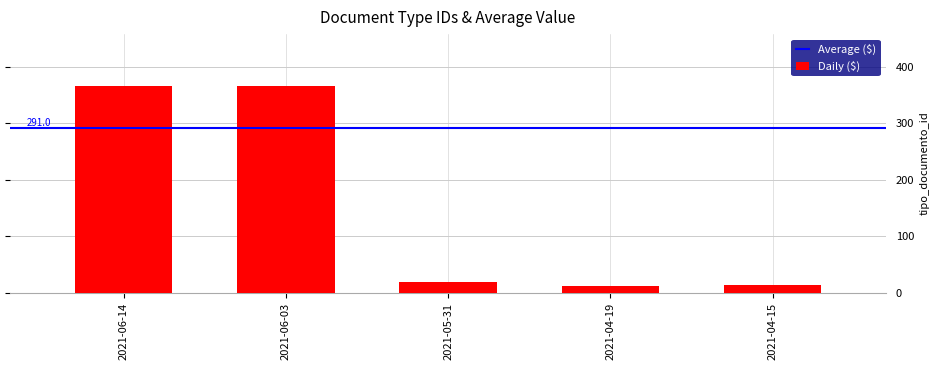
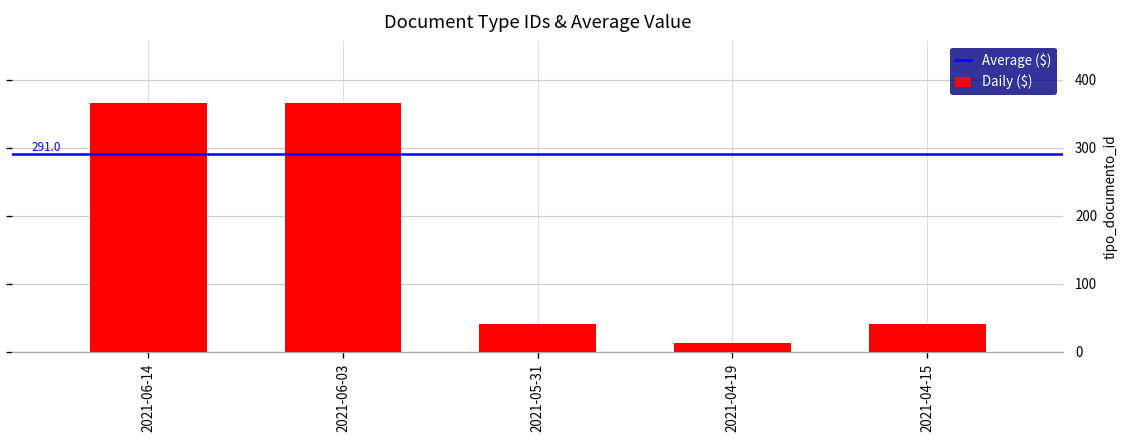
  {
    "2021-06-14": 370,
    "2021-06-03": 370,
-   "2021-05-31": 20,
+   "2021-05-31": 40,
    "2021-04-19": 10,
-   "2021-04-15": 10
+   "2021-04-15": 40
  }
